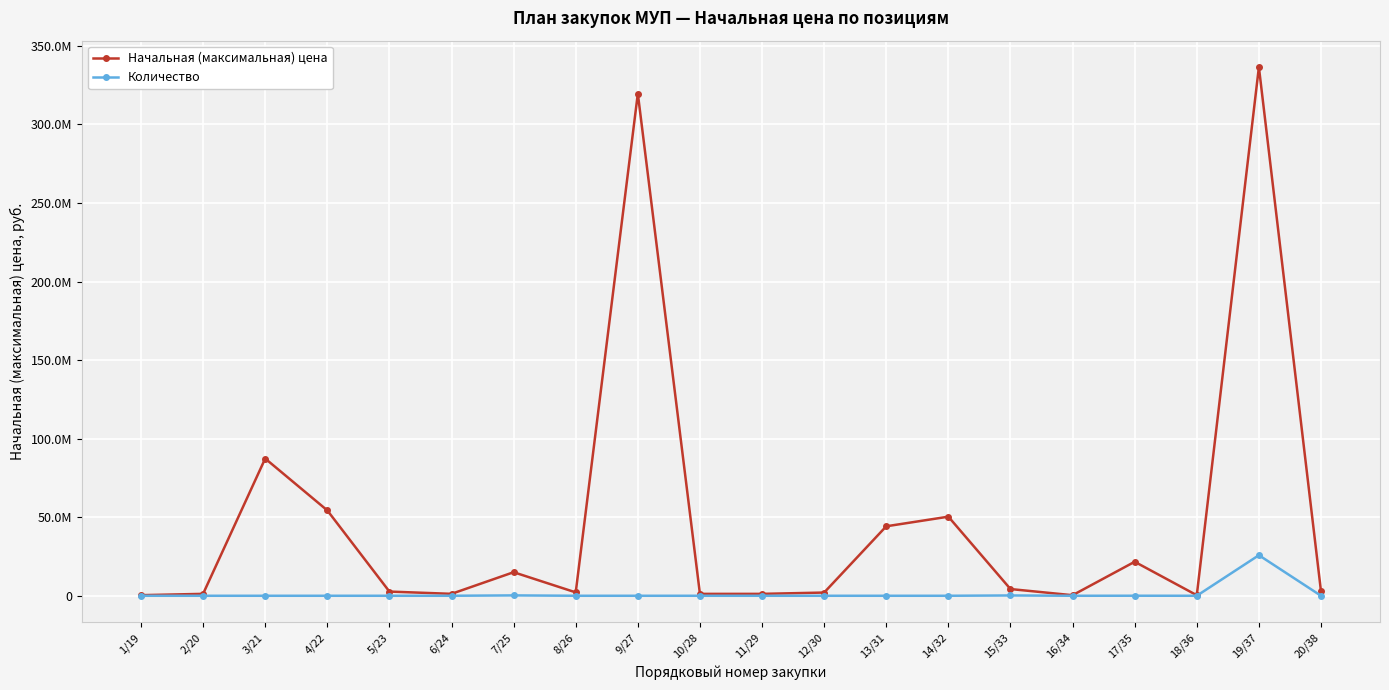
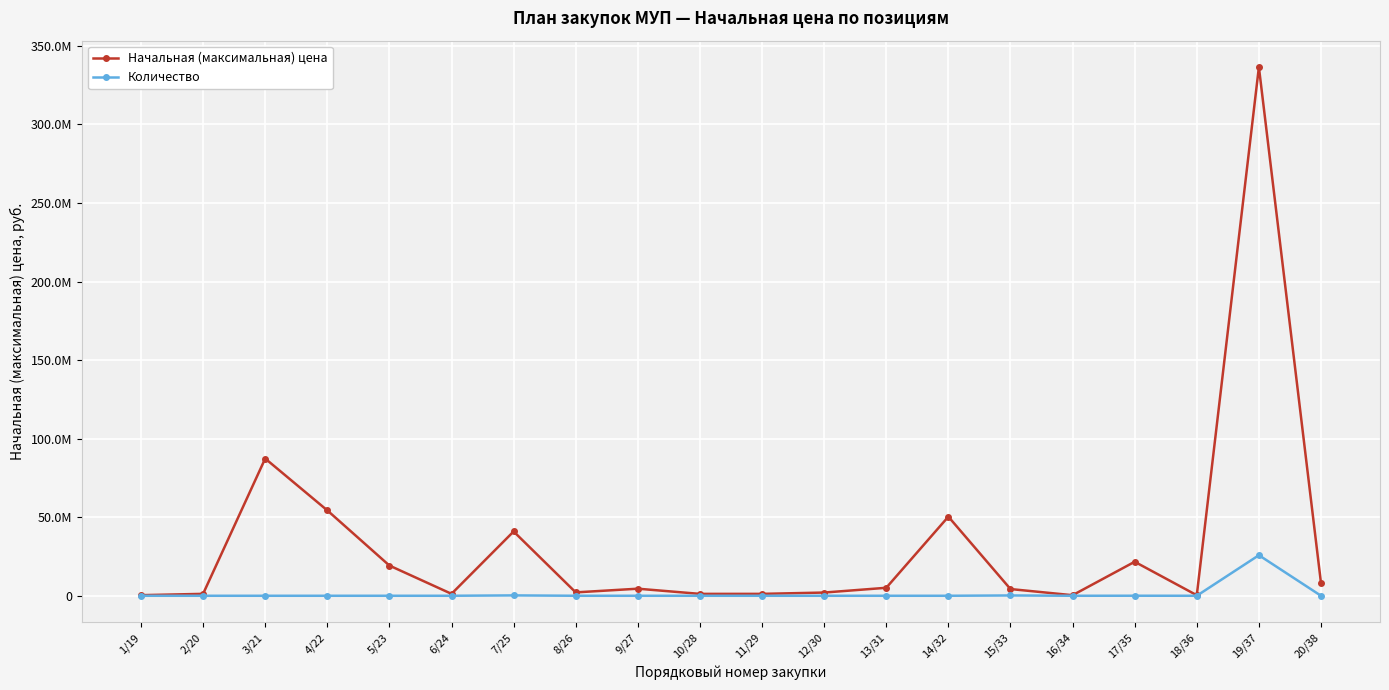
  {
    "Начальная (максимальная) цена": {
      "3/21": 87000000,
      "4/22": 54000000,
-     "5/23": 3000000,
-     "7/25": 15000000,
+     "5/23": 19000000,
+     "7/25": 41000000,
      "8/26": 2000000,
-     "9/27": 320000000,
+     "9/27": 5000000,
      "12/30": 2000000,
-     "13/31": 44000000,
+     "13/31": 5000000,
      "14/32": 50000000,
      "15/33": 4000000,
      "17/35": 22000000,
      "19/37": 336000000,
-     "20/38": 3000000
+     "20/38": 8000000
    },
    "Количество": {
      "3/21": 0,
      "4/22": 0,
      "5/23": 0,
      "7/25": 0,
      "8/26": 0,
      "9/27": 0,
      "12/30": 0,
      "13/31": 0,
      "14/32": 0,
      "15/33": 0,
      "17/35": 0,
      "19/37": 26000000,
      "20/38": 0
    }
  }
